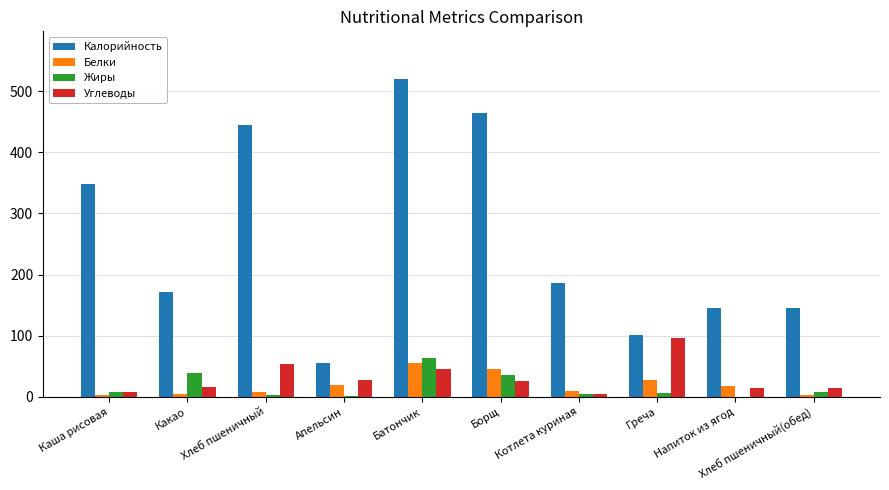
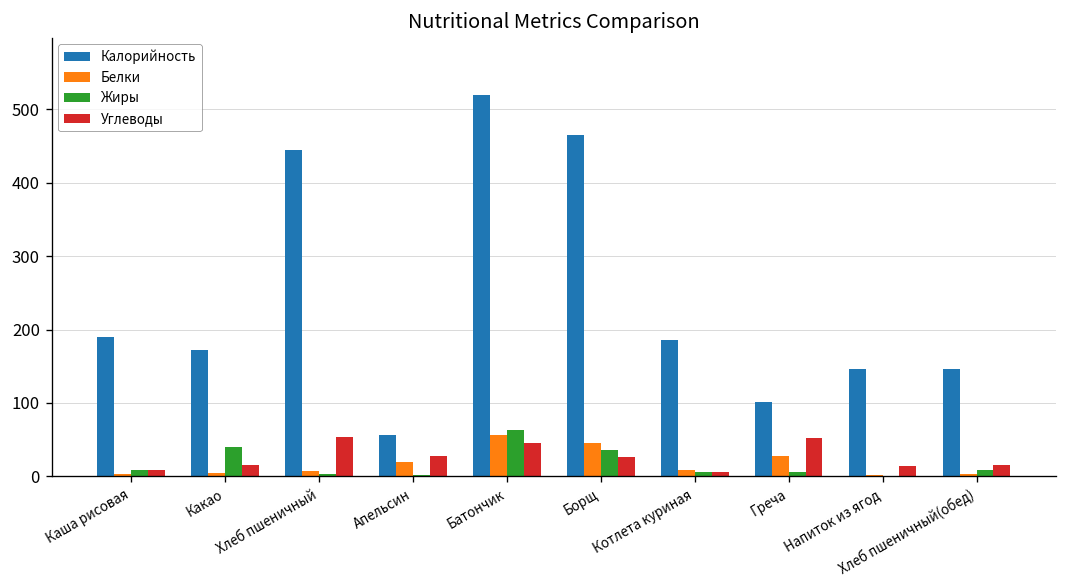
  {
    "Калорийность": {
-     "Каша рисовая": 350,
+     "Каша рисовая": 190,
      "Какао": 170,
      "Хлеб пшеничный": 440,
      "Апельсин": 60,
      "Батончик": 520,
      "Борщ": 470,
      "Котлета куриная": 190,
      "Греча": 100,
      "Напиток из ягод": 150,
      "Хлеб пшеничный(обед)": 150
    },
    "Белки": {
      "Хлеб пшеничный": 10,
      "Апельсин": 20,
      "Батончик": 60,
      "Борщ": 40,
      "Котлета куриная": 10,
      "Греча": 30,
-     "Напиток из ягод": 20
+     "Напиток из ягод": 0
    },
    "Жиры": {
      "Каша рисовая": 10,
      "Какао": 40,
      "Батончик": 60,
      "Борщ": 40,
      "Котлета куриная": 10,
      "Греча": 10,
      "Хлеб пшеничный(обед)": 10
    },
    "Углеводы": {
      "Каша рисовая": 10,
      "Какао": 20,
      "Хлеб пшеничный": 50,
      "Апельсин": 30,
      "Батончик": 50,
      "Борщ": 30,
      "Котлета куриная": 10,
-     "Греча": 100,
+     "Греча": 50,
      "Напиток из ягод": 10,
      "Хлеб пшеничный(обед)": 10
    }
  }
